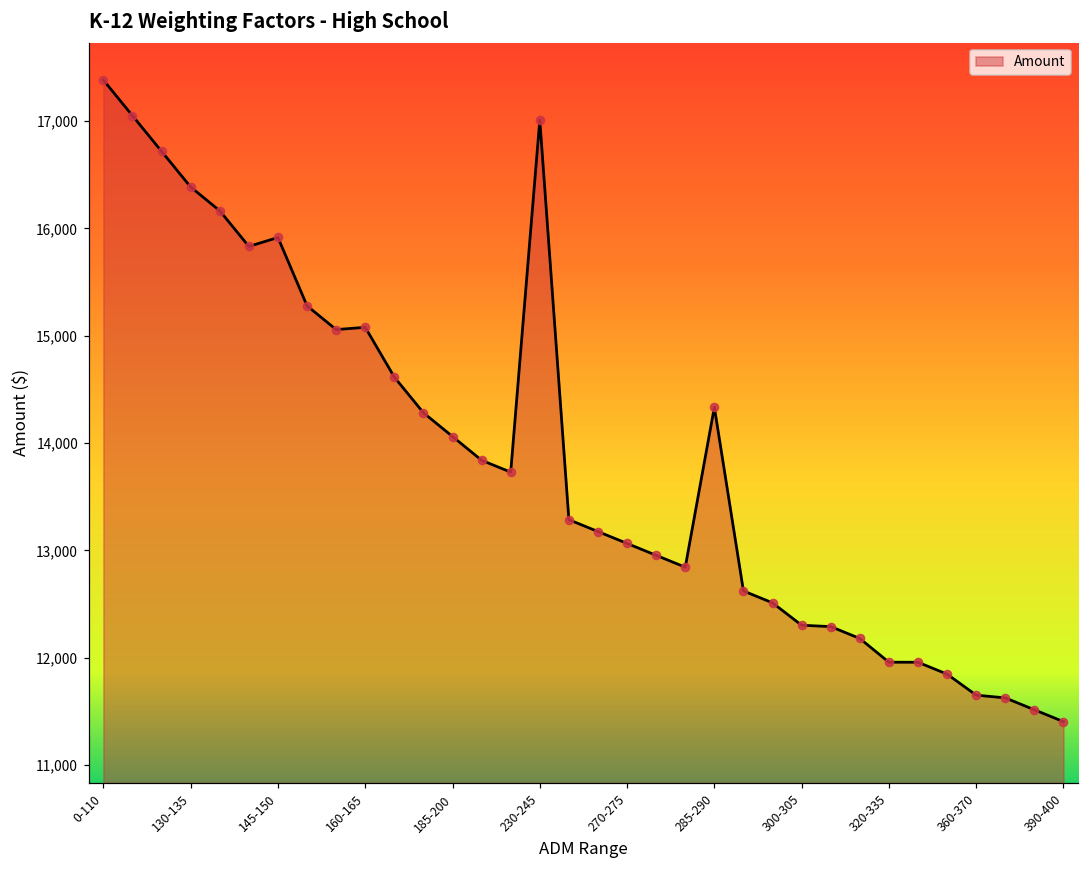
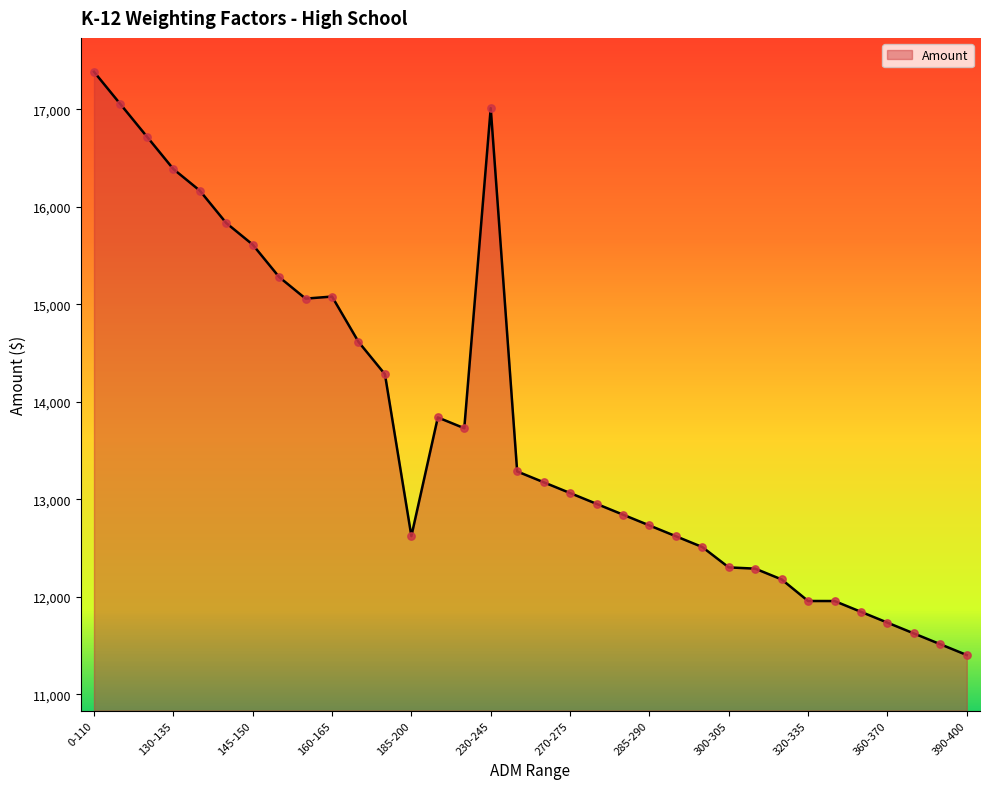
  {
    "0-110": "17,400",
    "130-135": "16,400",
-   "145-150": "15,900",
+   "145-150": "15,600",
    "160-165": "15,100",
-   "185-200": "14,100",
+   "185-200": "12,600",
    "230-245": "17,000",
    "270-275": "13,100",
-   "285-290": "14,300",
+   "285-290": "12,700",
    "300-305": "12,300",
    "320-335": "12,000",
-   "360-370": "11,650",
+   "360-370": "11,740",
    "390-400": "11,400"
  }
